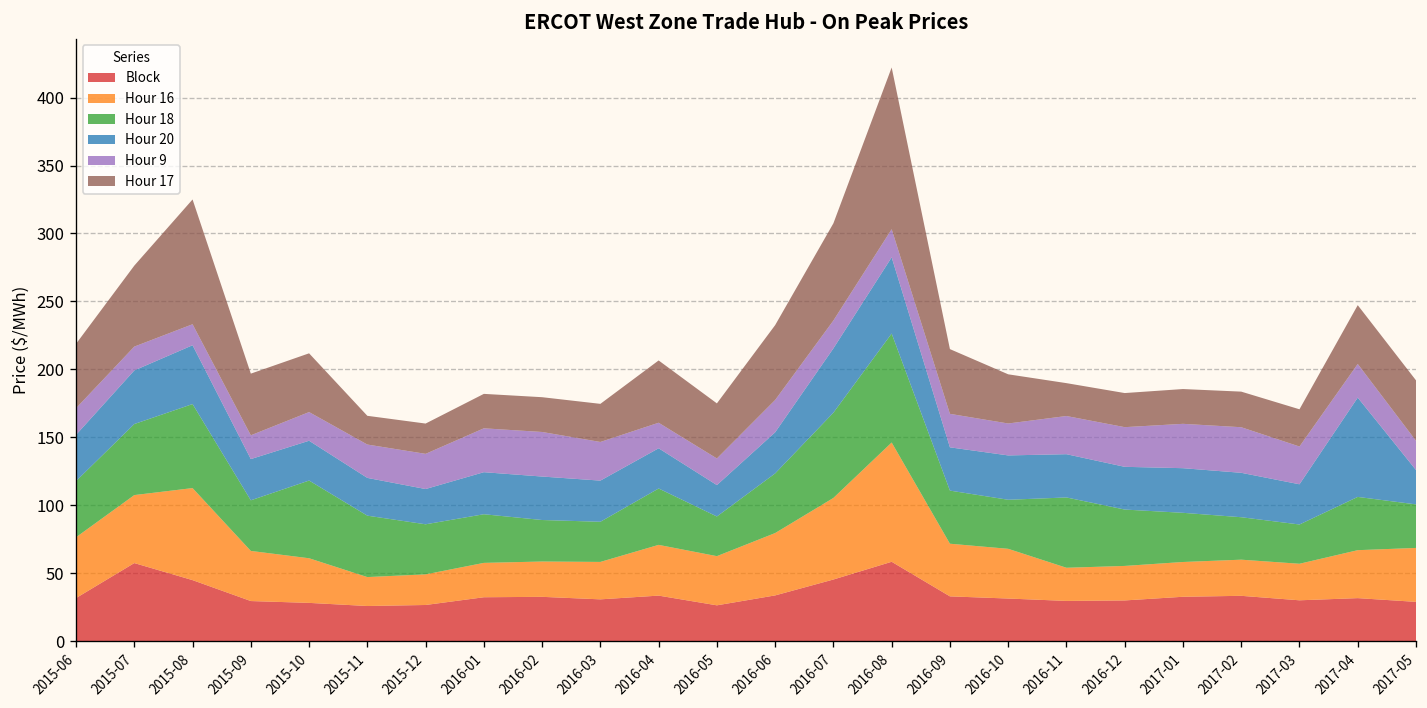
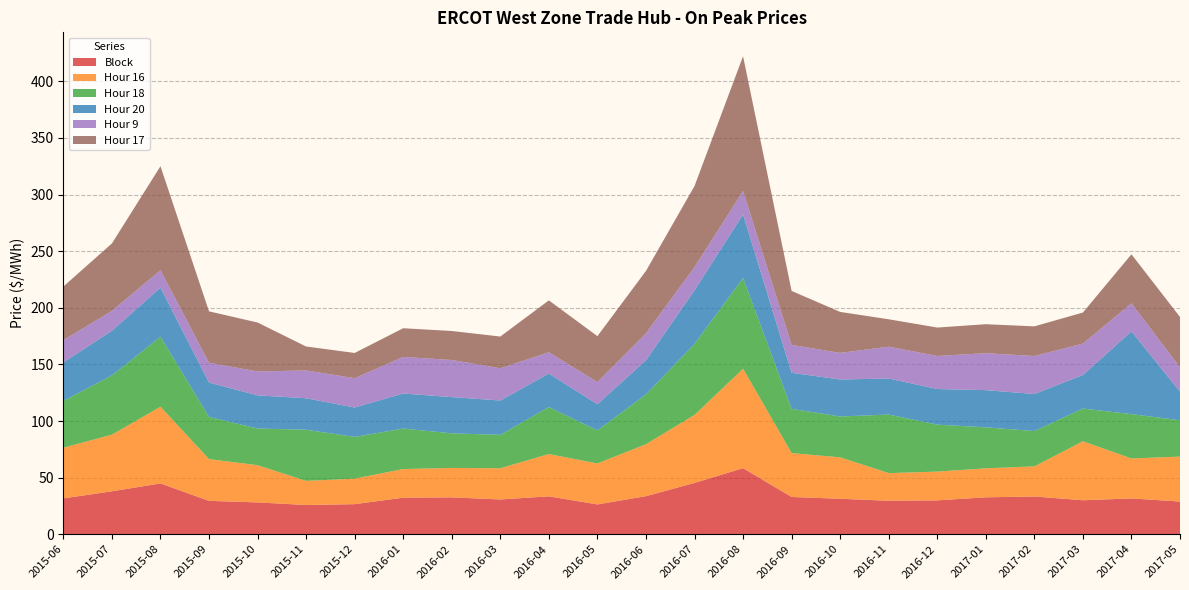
  {
    "Block": {
      "2015-06": 32,
-     "2015-07": 57,
+     "2015-07": 38,
      "2015-08": 45,
      "2015-09": 29,
      "2015-10": 28,
      "2015-11": 26,
      "2015-12": 27,
      "2016-01": 32,
      "2016-02": 33,
      "2016-03": 31,
      "2016-04": 33,
      "2016-05": 26,
      "2016-06": 34,
      "2016-07": 45,
      "2016-08": 58,
      "2016-09": 33,
      "2016-10": 31,
      "2016-11": 30,
      "2016-12": 30,
      "2017-01": 33,
      "2017-02": 33,
      "2017-03": 30,
      "2017-04": 32,
      "2017-05": 29
    },
    "Hour 16": {
      "2015-06": 45,
      "2015-07": 50,
      "2015-08": 68,
      "2015-09": 37,
      "2015-10": 33,
      "2015-11": 21,
      "2015-12": 23,
      "2016-01": 25,
      "2016-02": 26,
      "2016-03": 28,
      "2016-04": 37,
      "2016-05": 36,
      "2016-06": 46,
      "2016-07": 60,
      "2016-08": 88,
      "2016-09": 39,
      "2016-10": 37,
      "2016-11": 24,
      "2016-12": 25,
      "2017-01": 26,
      "2017-02": 27,
-     "2017-03": 27,
+     "2017-03": 52,
      "2017-04": 35,
      "2017-05": 40
    },
    "Hour 18": {
      "2015-06": 41,
      "2015-07": 52,
      "2015-08": 62,
      "2015-09": 37,
-     "2015-10": 57,
+     "2015-10": 32,
      "2015-11": 45,
      "2015-12": 37,
      "2016-01": 36,
      "2016-02": 31,
      "2016-03": 30,
      "2016-04": 42,
      "2016-05": 29,
      "2016-06": 44,
      "2016-07": 63,
      "2016-08": 80,
      "2016-09": 39,
      "2016-10": 36,
      "2016-11": 52,
      "2016-12": 42,
      "2017-01": 36,
      "2017-02": 31,
      "2017-03": 29,
      "2017-04": 39,
      "2017-05": 32
    },
    "Hour 20": {
      "2015-06": 34,
      "2015-07": 39,
      "2015-08": 43,
      "2015-09": 30,
      "2015-10": 29,
      "2015-11": 28,
      "2015-12": 26,
      "2016-01": 31,
      "2016-02": 32,
      "2016-03": 30,
      "2016-04": 30,
      "2016-05": 23,
      "2016-06": 30,
      "2016-07": 47,
      "2016-08": 56,
      "2016-09": 32,
      "2016-10": 33,
      "2016-11": 32,
      "2016-12": 31,
      "2017-01": 33,
      "2017-02": 33,
      "2017-03": 30,
      "2017-04": 73,
      "2017-05": 25
    },
    "Hour 9": {
      "2015-06": 20,
      "2015-07": 18,
      "2015-08": 15,
      "2015-09": 18,
      "2015-10": 21,
      "2015-11": 25,
      "2015-12": 26,
      "2016-01": 32,
      "2016-02": 33,
      "2016-03": 28,
      "2016-04": 19,
      "2016-05": 20,
      "2016-06": 24,
      "2016-07": 21,
      "2016-08": 21,
      "2016-09": 25,
      "2016-10": 24,
      "2016-11": 28,
      "2016-12": 29,
      "2017-01": 33,
      "2017-02": 34,
      "2017-03": 28,
      "2017-04": 25,
      "2017-05": 22
    },
    "Hour 17": {
      "2015-06": 47,
      "2015-07": 60,
      "2015-08": 92,
      "2015-09": 45,
      "2015-10": 43,
      "2015-11": 21,
      "2015-12": 22,
      "2016-01": 25,
      "2016-02": 26,
      "2016-03": 28,
      "2016-04": 46,
      "2016-05": 41,
      "2016-06": 55,
      "2016-07": 72,
      "2016-08": 119,
      "2016-09": 48,
      "2016-10": 36,
      "2016-11": 24,
      "2016-12": 25,
      "2017-01": 26,
      "2017-02": 26,
      "2017-03": 27,
      "2017-04": 43,
      "2017-05": 45
    }
  }
